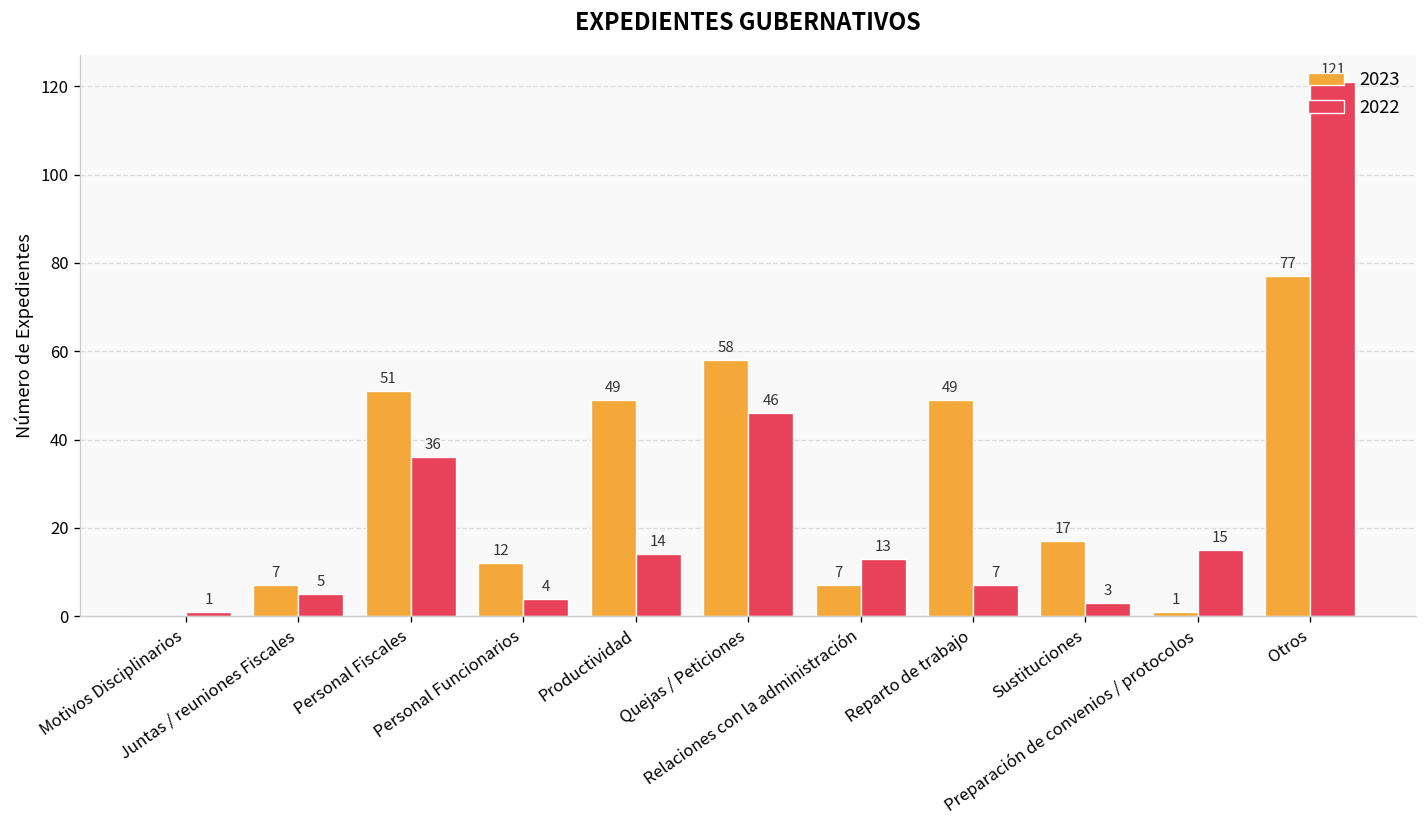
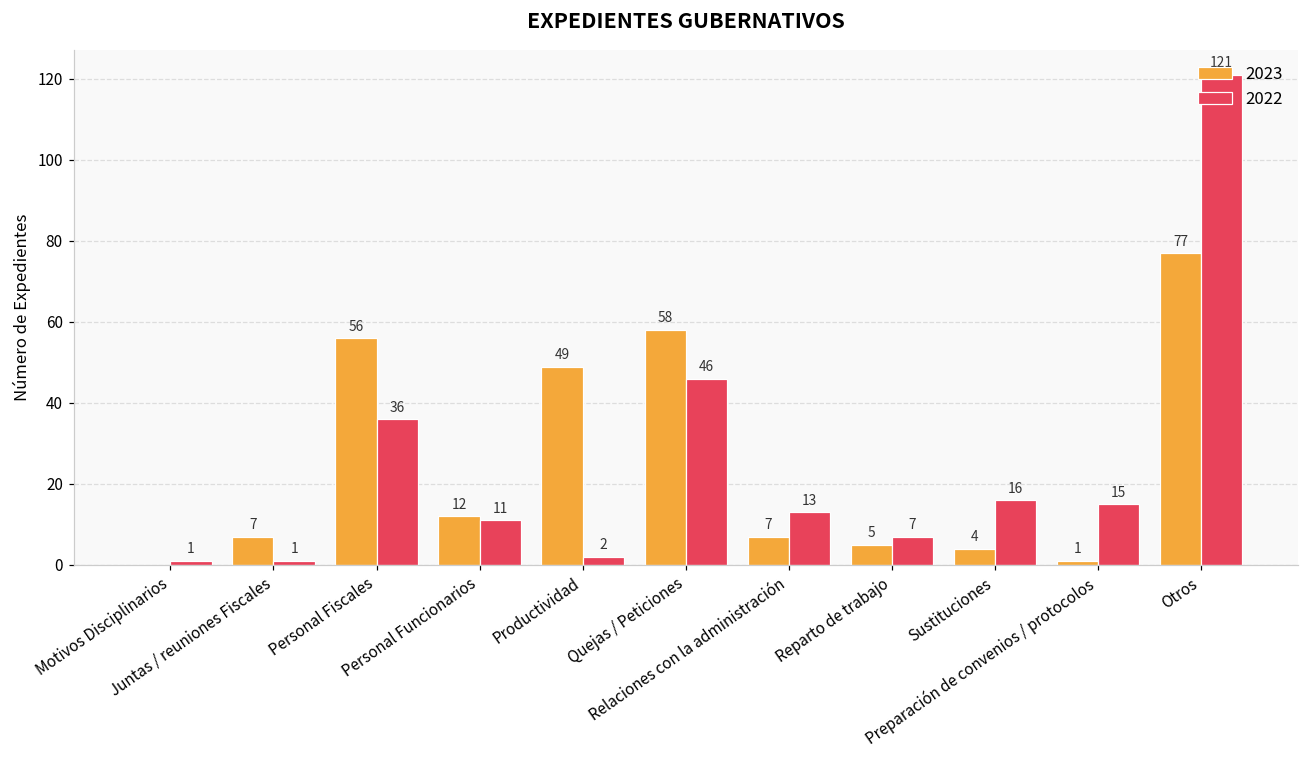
  {
    "2023": {
      "Juntas / reuniones Fiscales": 7,
-     "Personal Fiscales": 51,
+     "Personal Fiscales": 56,
      "Personal Funcionarios": 12,
      "Productividad": 49,
      "Quejas / Peticiones": 58,
      "Relaciones con la administración": 7,
-     "Reparto de trabajo": 49,
-     "Sustituciones": 17,
+     "Reparto de trabajo": 5,
+     "Sustituciones": 4,
      "Preparación de convenios / protocolos": 1,
      "Otros": 77
    },
    "2022": {
      "Motivos Disciplinarios": 1,
-     "Juntas / reuniones Fiscales": 5,
+     "Juntas / reuniones Fiscales": 1,
      "Personal Fiscales": 36,
-     "Personal Funcionarios": 4,
-     "Productividad": 14,
+     "Personal Funcionarios": 11,
+     "Productividad": 2,
      "Quejas / Peticiones": 46,
      "Relaciones con la administración": 13,
      "Reparto de trabajo": 7,
-     "Sustituciones": 3,
+     "Sustituciones": 16,
      "Preparación de convenios / protocolos": 15,
      "Otros": 121
    }
  }
